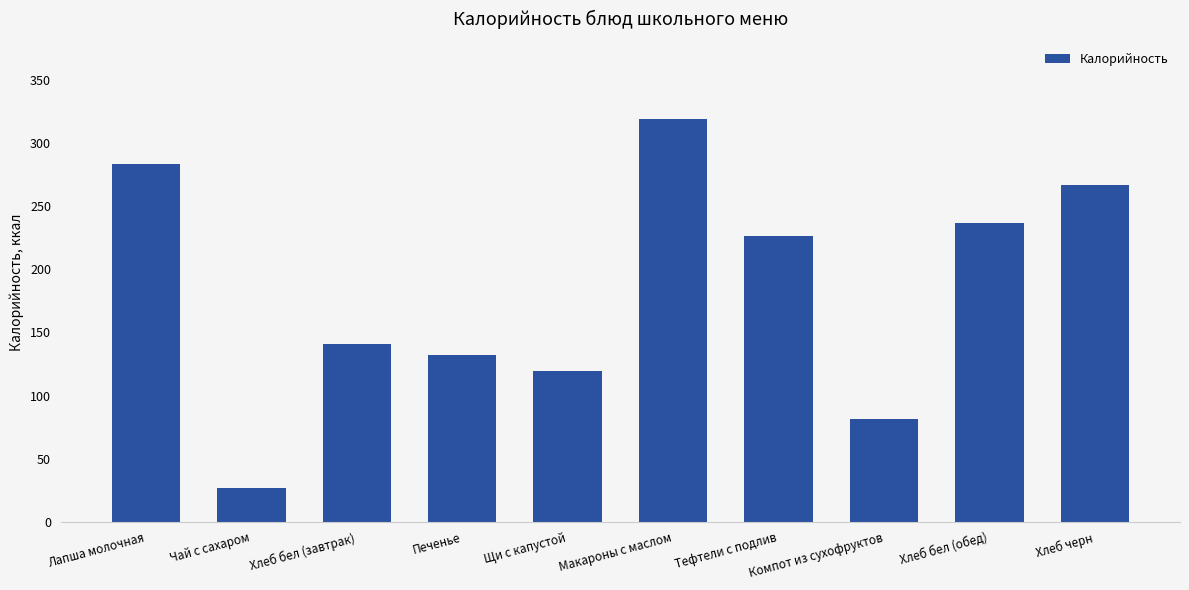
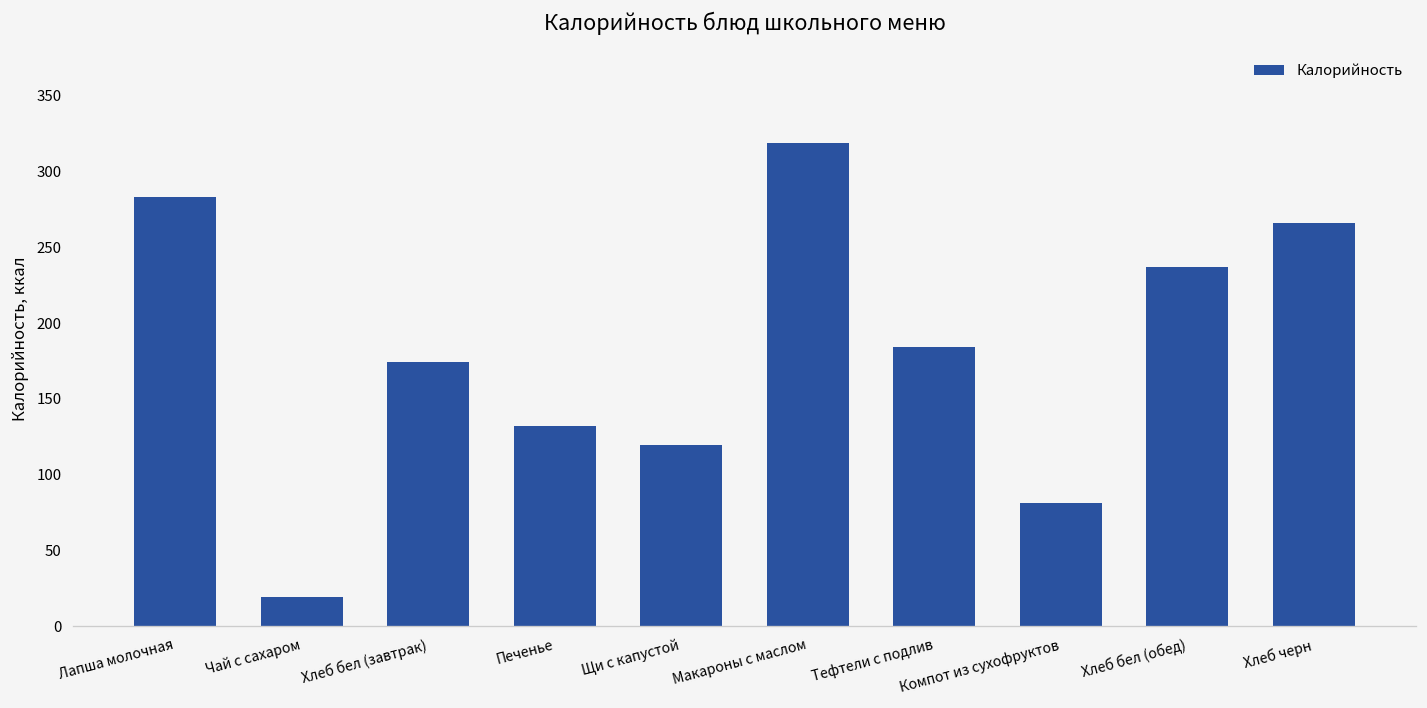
  {
    "Лапша молочная": 283,
-   "Чай с сахаром": 27,
-   "Хлеб бел (завтрак)": 141,
+   "Чай с сахаром": 20,
+   "Хлеб бел (завтрак)": 175,
    "Печенье": 132,
    "Щи с капустой": 120,
    "Макароны с маслом": 319,
-   "Тефтели с подлив": 226,
+   "Тефтели с подлив": 184,
    "Компот из сухофруктов": 81,
    "Хлеб бел (обед)": 237,
    "Хлеб черн": 266
  }
